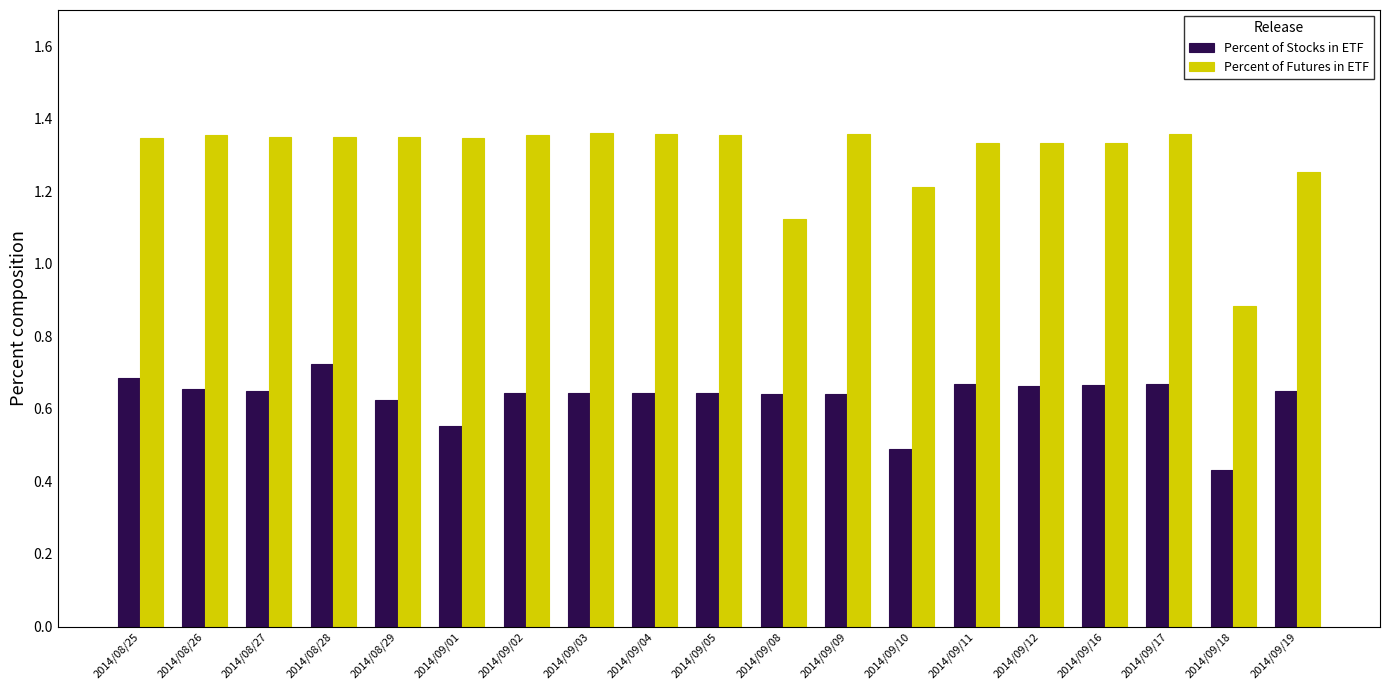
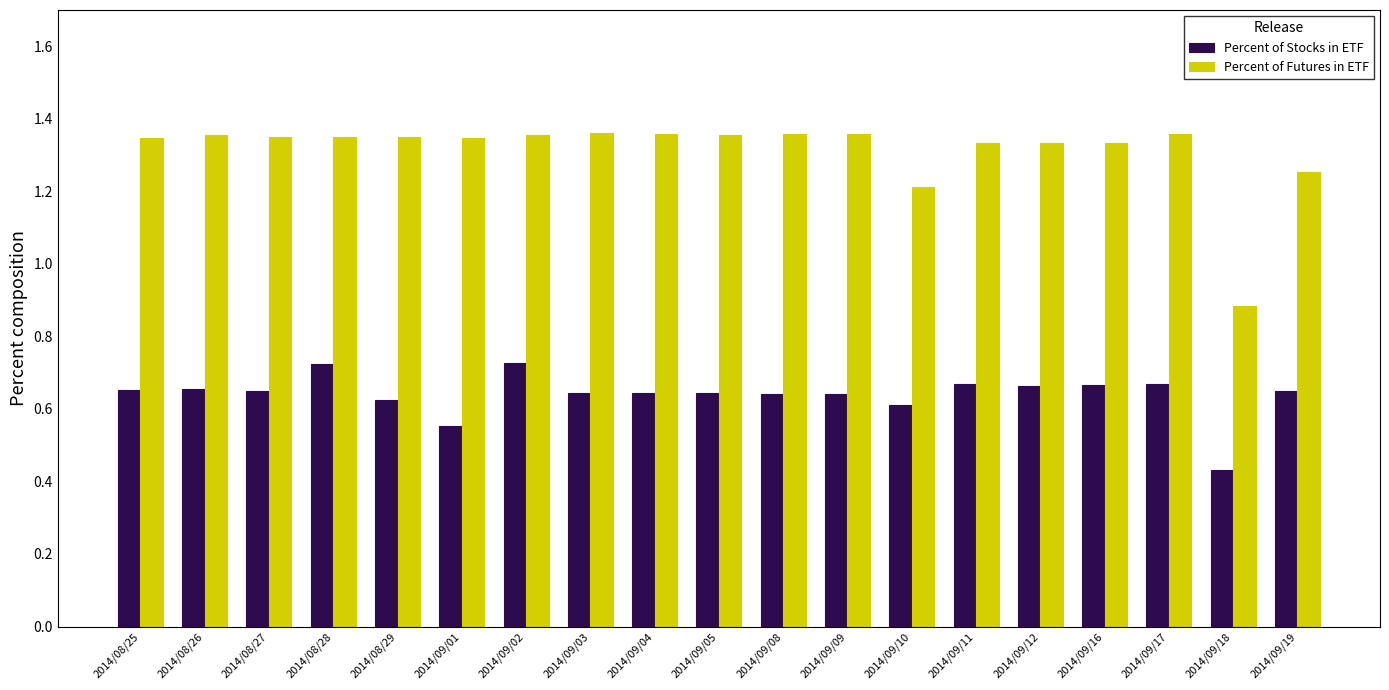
  {
    "Percent of Stocks in ETF": {
-     "2014/08/25": 0.68,
+     "2014/08/25": 0.65,
      "2014/08/26": 0.66,
      "2014/08/27": 0.65,
      "2014/08/28": 0.72,
      "2014/08/29": 0.62,
      "2014/09/01": 0.55,
-     "2014/09/02": 0.64,
+     "2014/09/02": 0.73,
      "2014/09/03": 0.64,
      "2014/09/04": 0.64,
      "2014/09/05": 0.64,
      "2014/09/08": 0.64,
      "2014/09/09": 0.64,
-     "2014/09/10": 0.49,
+     "2014/09/10": 0.61,
      "2014/09/11": 0.67,
      "2014/09/12": 0.66,
      "2014/09/16": 0.67,
      "2014/09/17": 0.67,
      "2014/09/18": 0.43,
      "2014/09/19": 0.65
    },
    "Percent of Futures in ETF": {
      "2014/08/25": 1.35,
      "2014/08/26": 1.35,
      "2014/08/27": 1.35,
      "2014/08/28": 1.35,
      "2014/08/29": 1.35,
      "2014/09/01": 1.35,
      "2014/09/02": 1.36,
      "2014/09/03": 1.36,
      "2014/09/04": 1.36,
      "2014/09/05": 1.36,
-     "2014/09/08": 1.12,
+     "2014/09/08": 1.36,
      "2014/09/09": 1.36,
      "2014/09/10": 1.21,
      "2014/09/11": 1.33,
      "2014/09/12": 1.33,
      "2014/09/16": 1.33,
      "2014/09/17": 1.36,
      "2014/09/18": 0.88,
      "2014/09/19": 1.25
    }
  }
